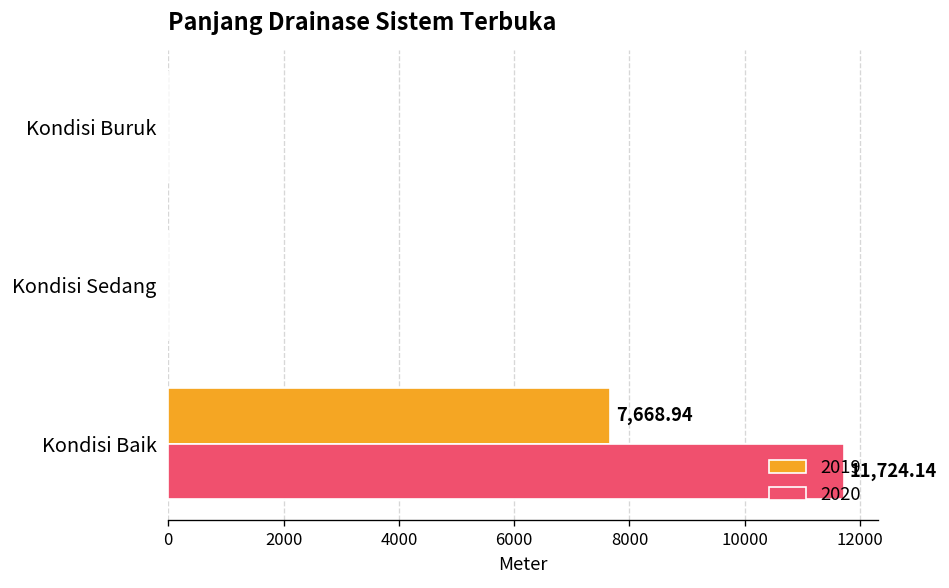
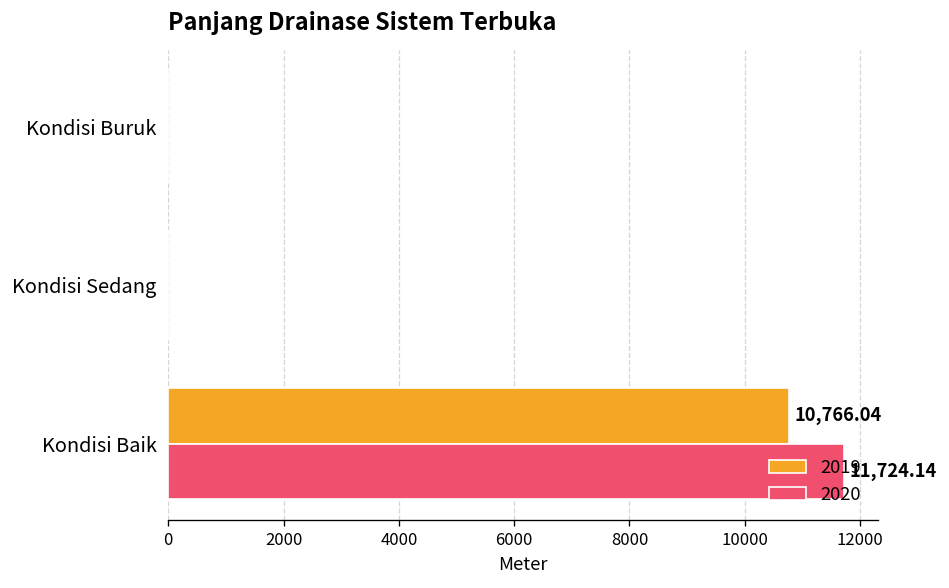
  {
    "2019": {
-     "Kondisi Baik": "7,668.94"
+     "Kondisi Baik": "10,766.04"
    },
    "2020": {
      "Kondisi Baik": "11,724.14"
    }
  }
